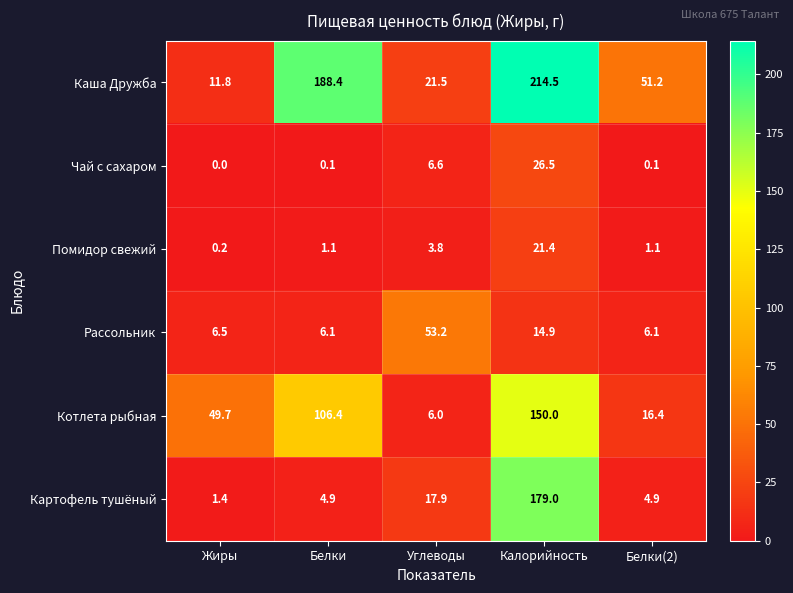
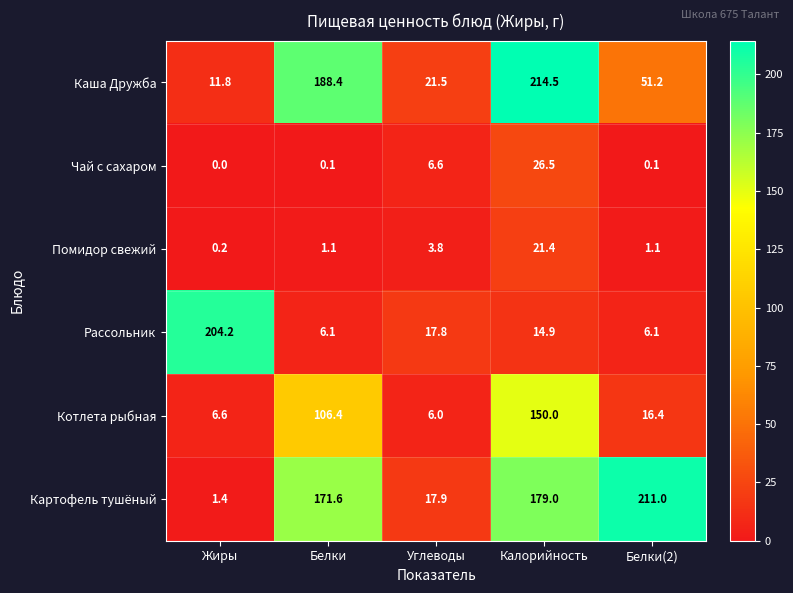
  {
    "Каша Дружба": {
      "Жиры": 11.8,
      "Белки": 188.4,
      "Углеводы": 21.5,
      "Калорийность": 214.5,
      "Белки(2)": 51.2
    },
    "Чай с сахаром": {
      "Жиры": 0.0,
      "Белки": 0.1,
      "Углеводы": 6.6,
      "Калорийность": 26.5,
      "Белки(2)": 0.1
    },
    "Помидор свежий": {
      "Жиры": 0.2,
      "Белки": 1.1,
      "Углеводы": 3.8,
      "Калорийность": 21.4,
      "Белки(2)": 1.1
    },
    "Рассольник": {
-     "Жиры": 6.5,
+     "Жиры": 204.2,
      "Белки": 6.1,
-     "Углеводы": 53.2,
+     "Углеводы": 17.8,
      "Калорийность": 14.9,
      "Белки(2)": 6.1
    },
    "Котлета рыбная": {
-     "Жиры": 49.7,
+     "Жиры": 6.6,
      "Белки": 106.4,
      "Углеводы": 6.0,
      "Калорийность": 150.0,
      "Белки(2)": 16.4
    },
    "Картофель тушёный": {
      "Жиры": 1.4,
-     "Белки": 4.9,
+     "Белки": 171.6,
      "Углеводы": 17.9,
      "Калорийность": 179.0,
-     "Белки(2)": 4.9
+     "Белки(2)": 211.0
    }
  }
